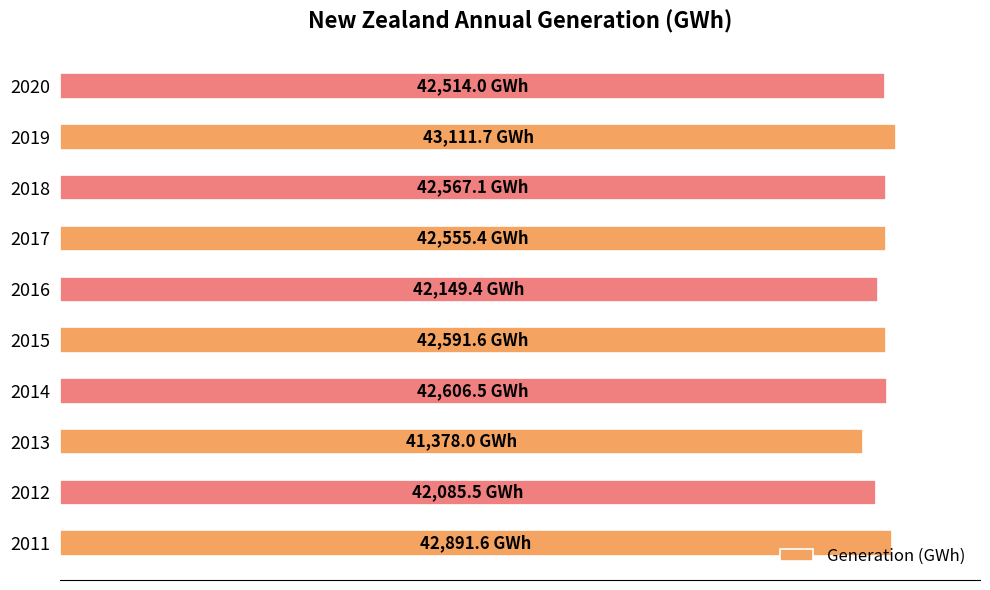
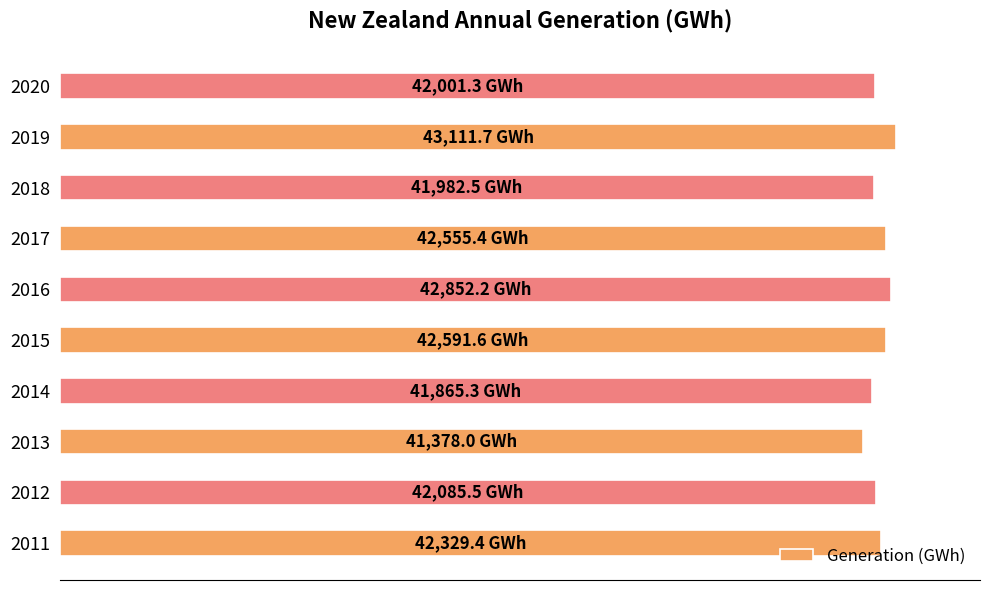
  {
-   "2020": "42,514.0",
+   "2020": "42,001.3",
    "2019": "43,111.7",
-   "2018": "42,567.1",
+   "2018": "41,982.5",
    "2017": "42,555.4",
-   "2016": "42,149.4",
+   "2016": "42,852.2",
    "2015": "42,591.6",
-   "2014": "42,606.5",
+   "2014": "41,865.3",
    "2013": "41,378.0",
    "2012": "42,085.5",
-   "2011": "42,891.6"
+   "2011": "42,329.4"
  }
